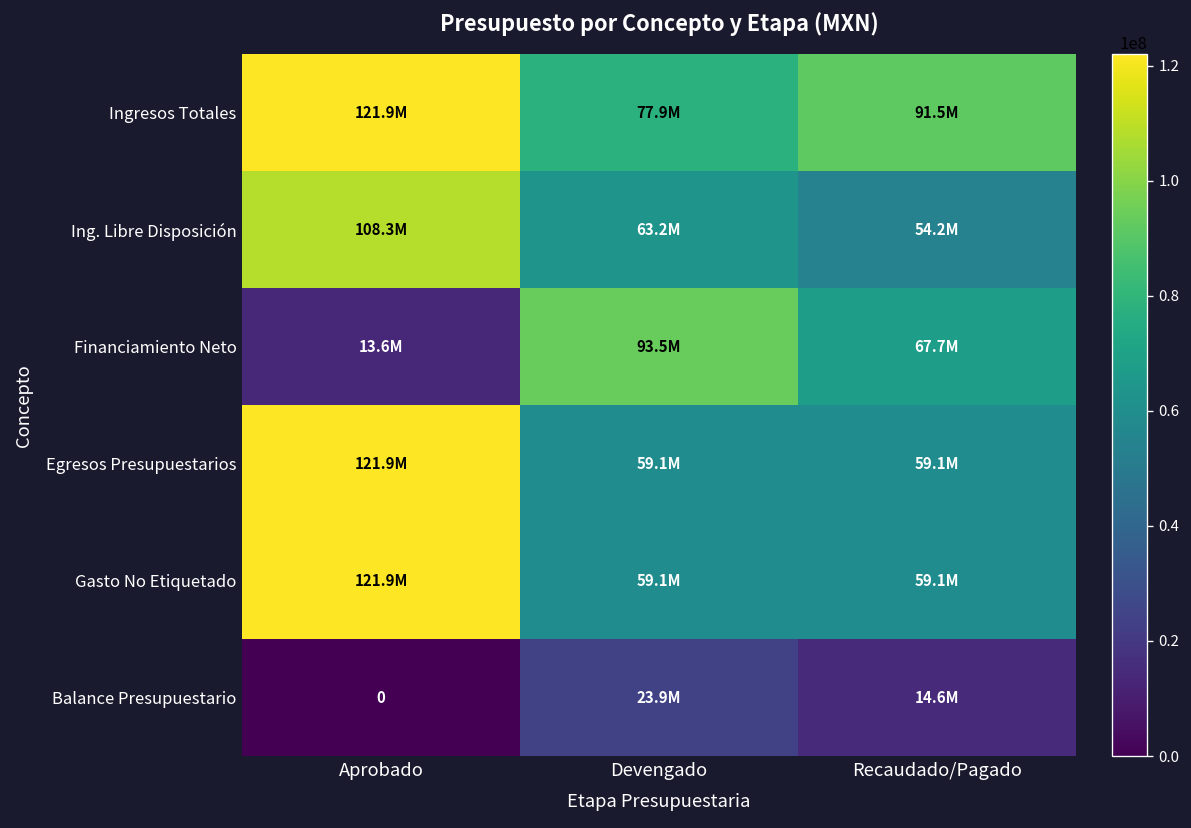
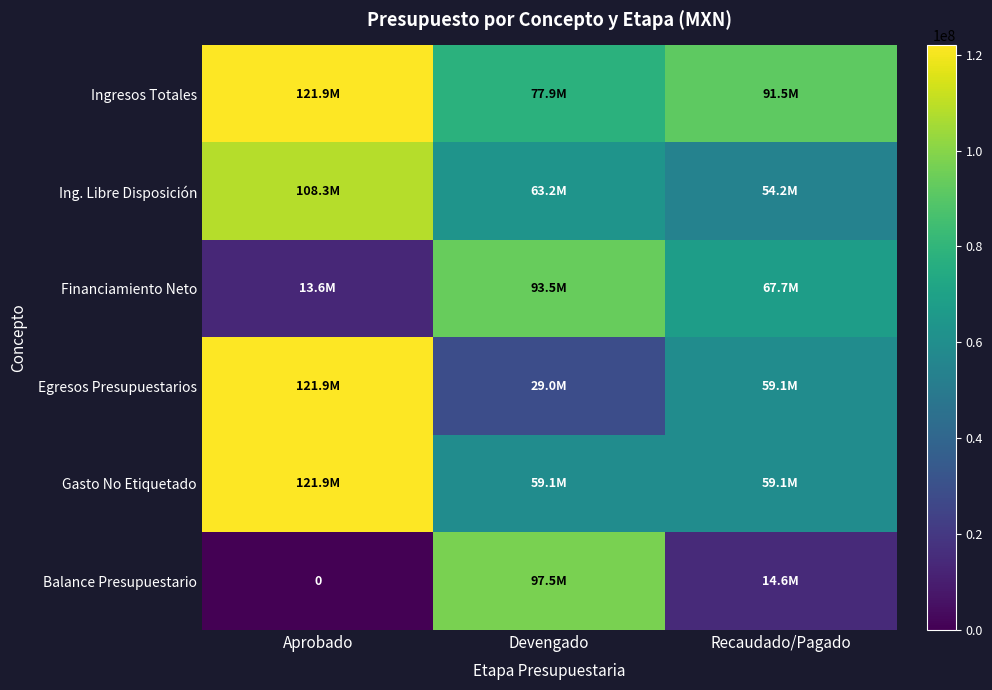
  {
    "Ingresos Totales": {
      "Aprobado": "121.9M",
      "Devengado": "77.9M",
      "Recaudado/Pagado": "91.5M"
    },
    "Ing. Libre Disposición": {
      "Aprobado": "108.3M",
      "Devengado": "63.2M",
      "Recaudado/Pagado": "54.2M"
    },
    "Financiamiento Neto": {
      "Aprobado": "13.6M",
      "Devengado": "93.5M",
      "Recaudado/Pagado": "67.7M"
    },
    "Egresos Presupuestarios": {
      "Aprobado": "121.9M",
-     "Devengado": "59.1M",
+     "Devengado": "29.0M",
      "Recaudado/Pagado": "59.1M"
    },
    "Gasto No Etiquetado": {
      "Aprobado": "121.9M",
      "Devengado": "59.1M",
      "Recaudado/Pagado": "59.1M"
    },
    "Balance Presupuestario": {
      "Aprobado": "0",
-     "Devengado": "23.9M",
+     "Devengado": "97.5M",
      "Recaudado/Pagado": "14.6M"
    }
  }
